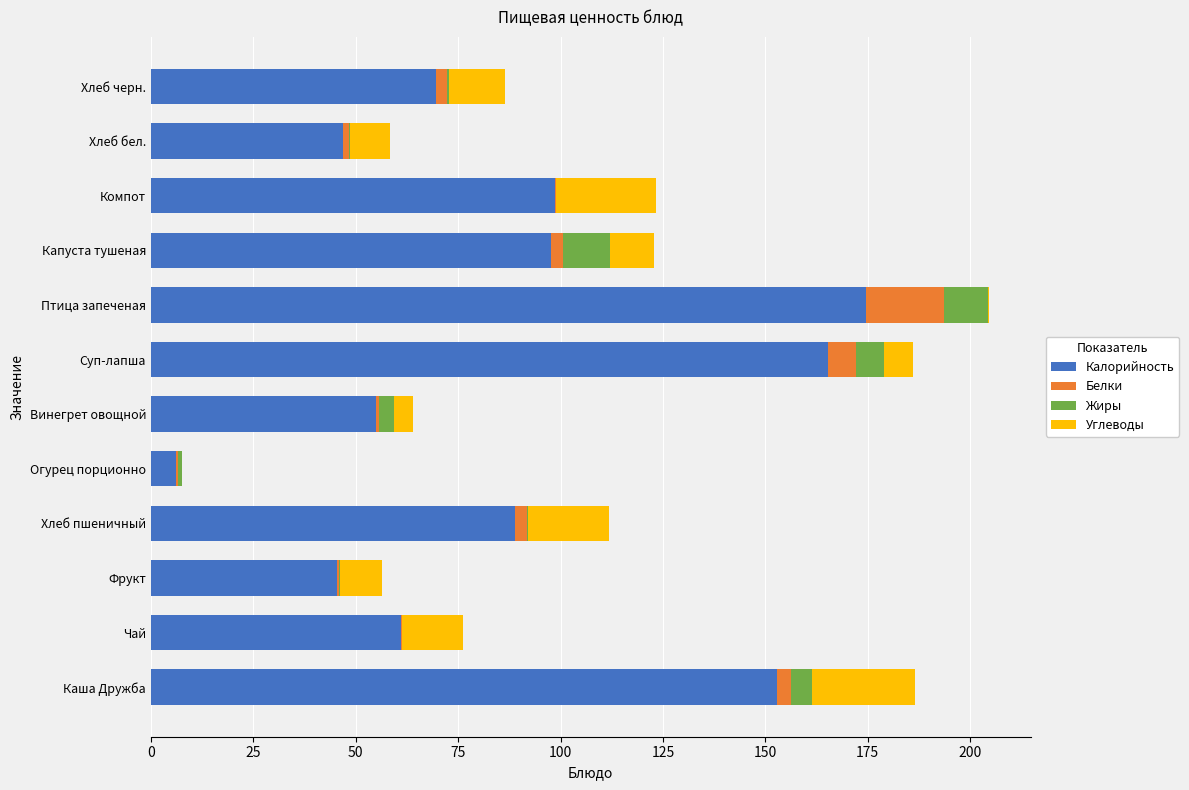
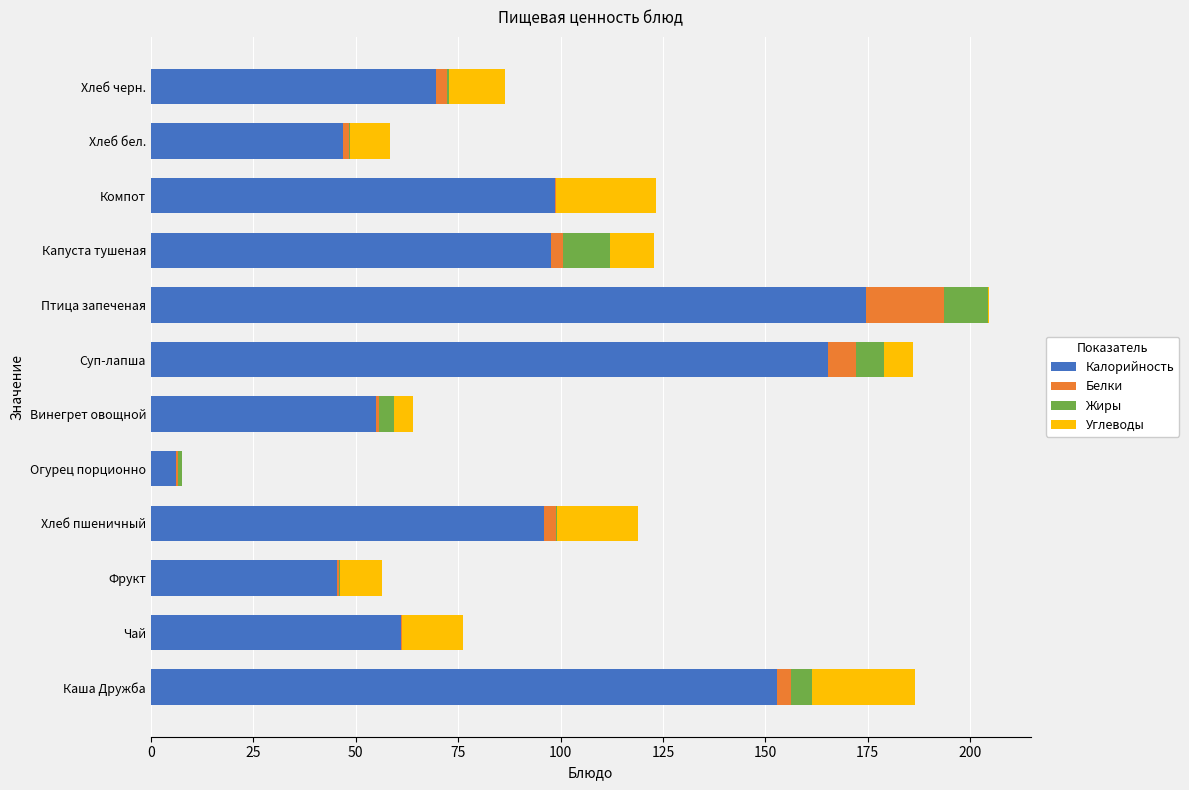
  {
    "Калорийность": {
      "Хлеб черн.": 70,
      "Хлеб бел.": 47,
      "Компот": 99,
      "Капуста тушеная": 98,
      "Птица запеченая": 175,
      "Суп-лапша": 165,
      "Винегрет овощной": 55,
      "Огурец порционно": 6,
-     "Хлеб пшеничный": 89,
+     "Хлеб пшеничный": 96,
      "Фрукт": 46,
      "Чай": 61,
      "Каша Дружба": 153
    },
    "Белки": {
      "Хлеб черн.": 3,
      "Хлеб бел.": 2,
      "Капуста тушеная": 3,
      "Птица запеченая": 19,
      "Суп-лапша": 7,
      "Винегрет овощной": 1,
      "Хлеб пшеничный": 3,
      "Каша Дружба": 4
    },
    "Жиры": {
      "Компот": 0,
      "Капуста тушеная": 12,
      "Птица запеченая": 11,
      "Суп-лапша": 7,
      "Винегрет овощной": 4,
      "Огурец порционно": 1,
      "Каша Дружба": 5
    },
    "Углеводы": {
      "Хлеб черн.": 14,
      "Хлеб бел.": 10,
      "Компот": 24,
      "Капуста тушеная": 11,
      "Суп-лапша": 7,
      "Винегрет овощной": 5,
      "Огурец порционно": 0,
      "Хлеб пшеничный": 20,
      "Фрукт": 10,
      "Чай": 15,
      "Каша Дружба": 25
    }
  }
